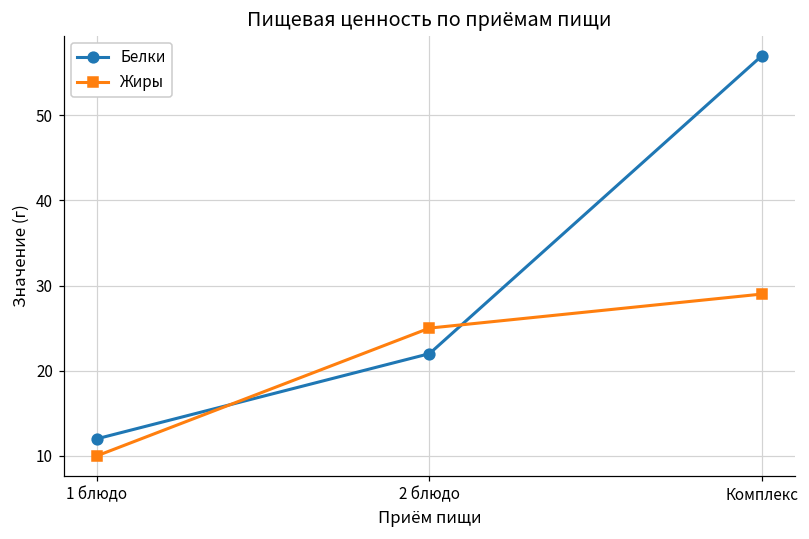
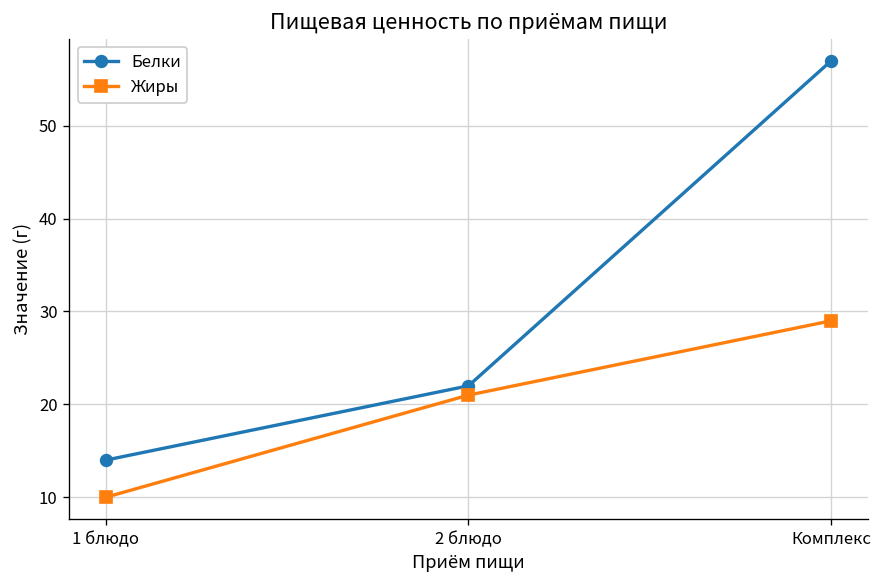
  {
    "Белки": {
-     "1 блюдо": 12,
+     "1 блюдо": 14,
      "2 блюдо": 22,
      "Комплекс": 57
    },
    "Жиры": {
      "1 блюдо": 10,
-     "2 блюдо": 25,
+     "2 блюдо": 21,
      "Комплекс": 29
    }
  }
